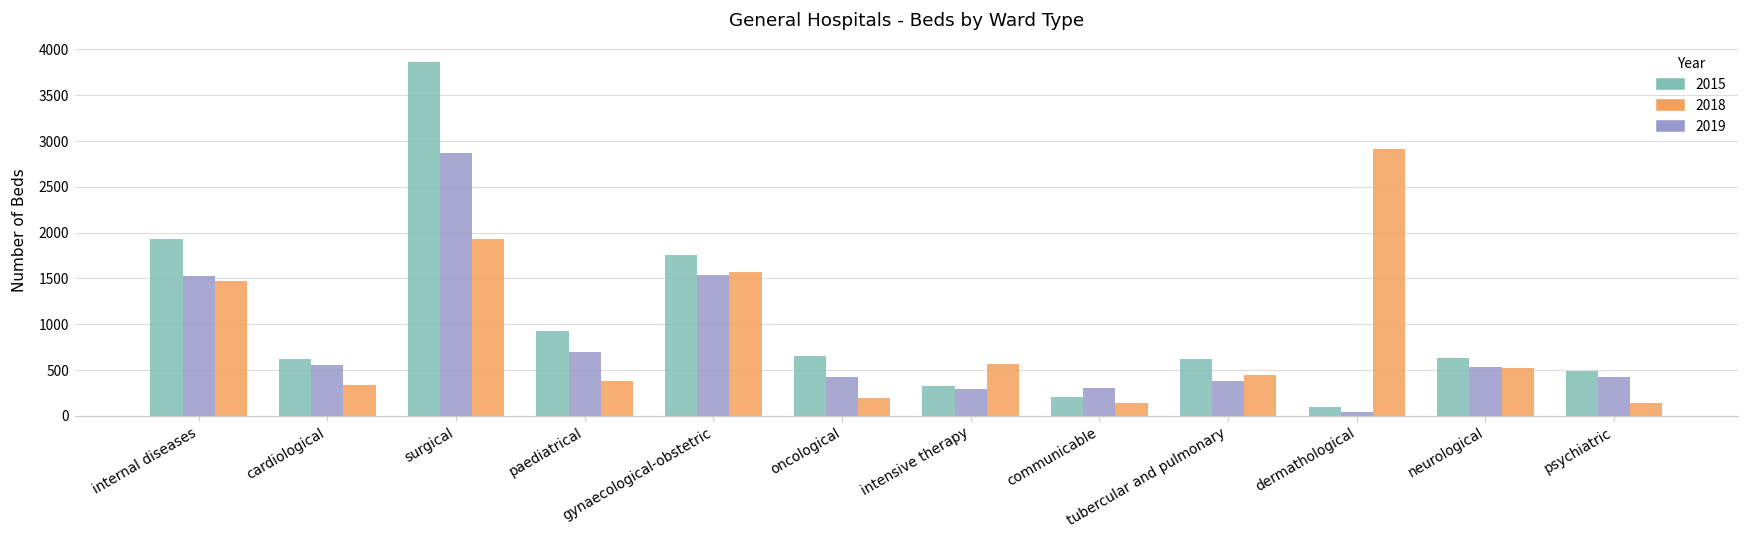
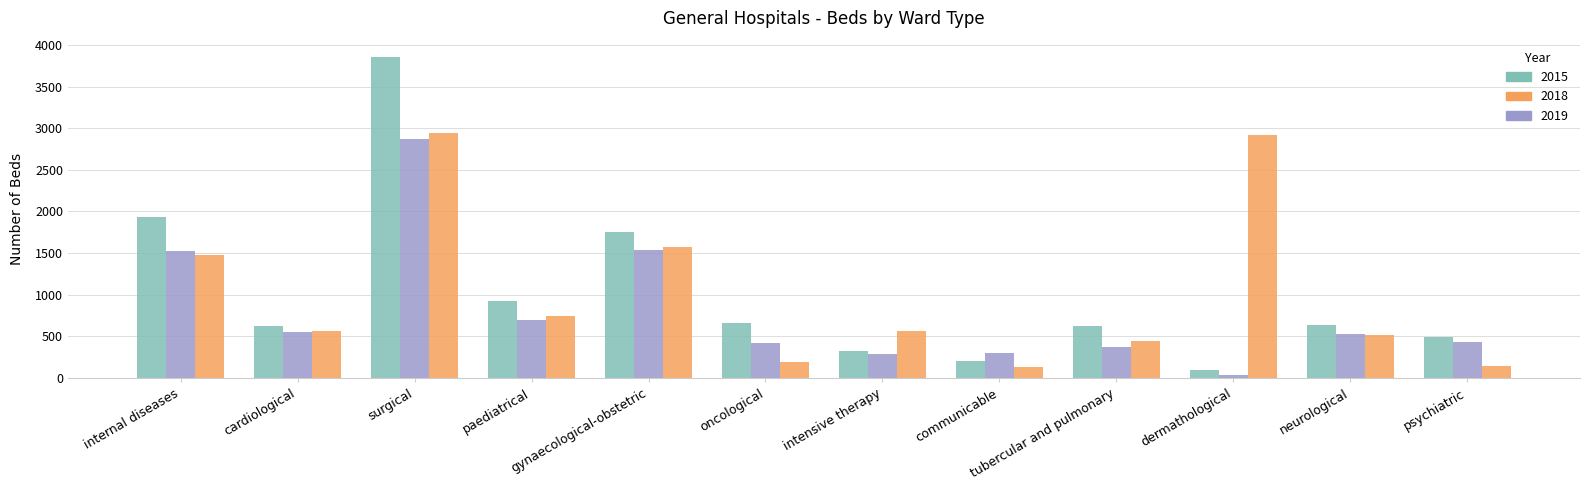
  {
    "2018": {
      "internal diseases": 1500,
-     "cardiological": 300,
-     "surgical": 1900,
-     "paediatrical": 400,
+     "cardiological": 600,
+     "surgical": 2900,
+     "paediatrical": 700,
      "gynaecological-obstetric": 1600,
      "oncological": 200,
      "intensive therapy": 600,
      "communicable": 100,
      "tubercular and pulmonary": 400,
      "dermathological": 2900,
      "neurological": 500,
      "psychiatric": 100
    }
  }
